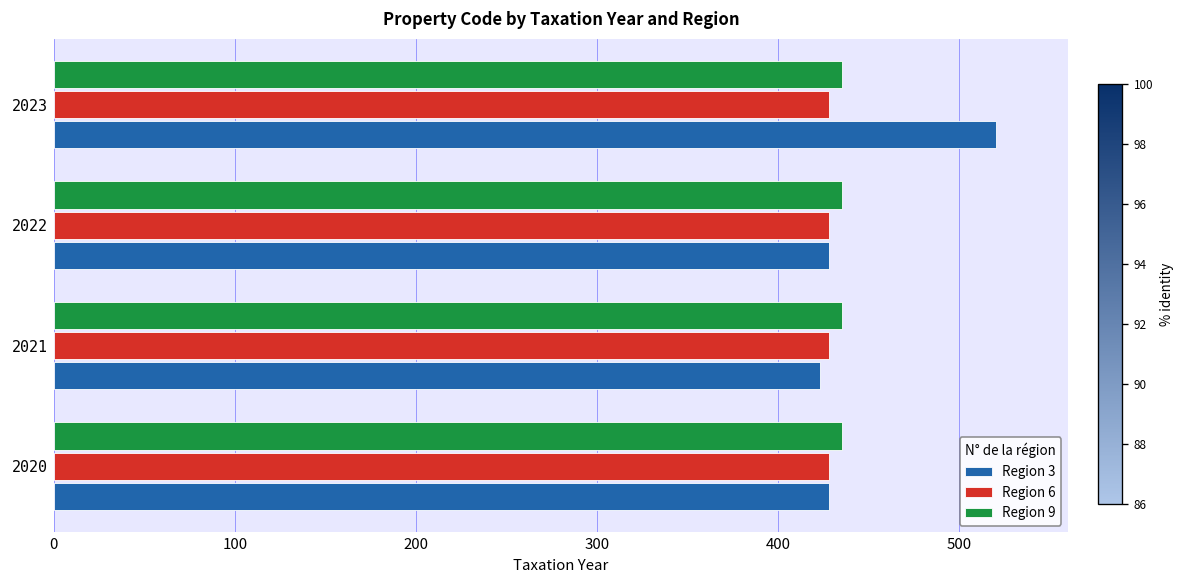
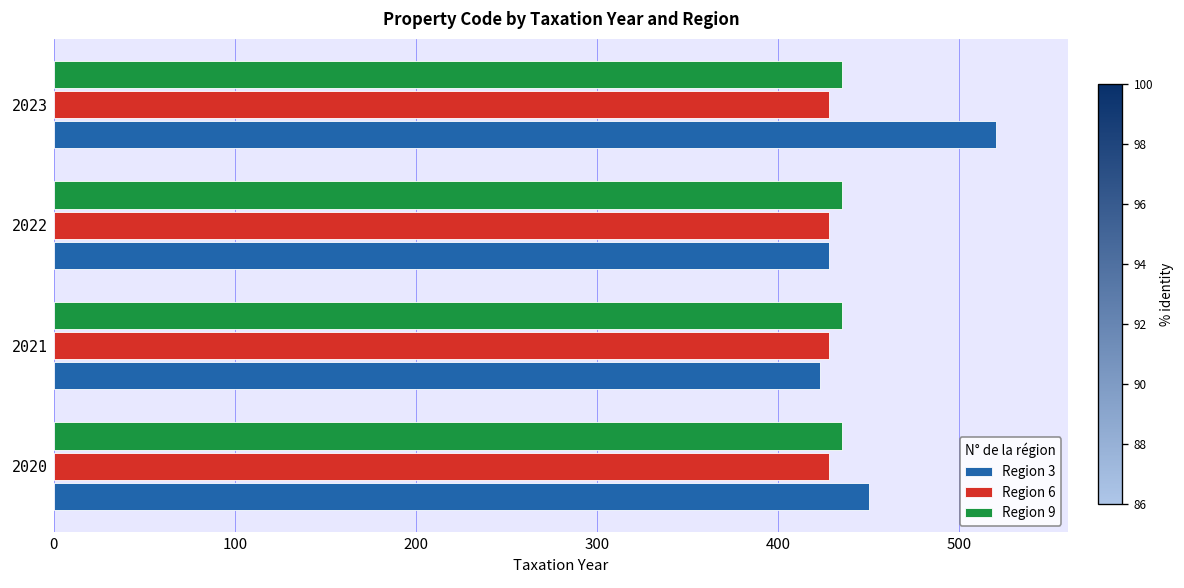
  {
    "Region 3": {
      "2023": 520,
      "2022": 428,
      "2021": 423,
-     "2020": 428
+     "2020": 450
    },
    "Region 6": {
      "2023": 428,
      "2022": 428,
      "2021": 428,
      "2020": 428
    },
    "Region 9": {
      "2023": 435,
      "2022": 435,
      "2021": 435,
      "2020": 435
    }
  }
